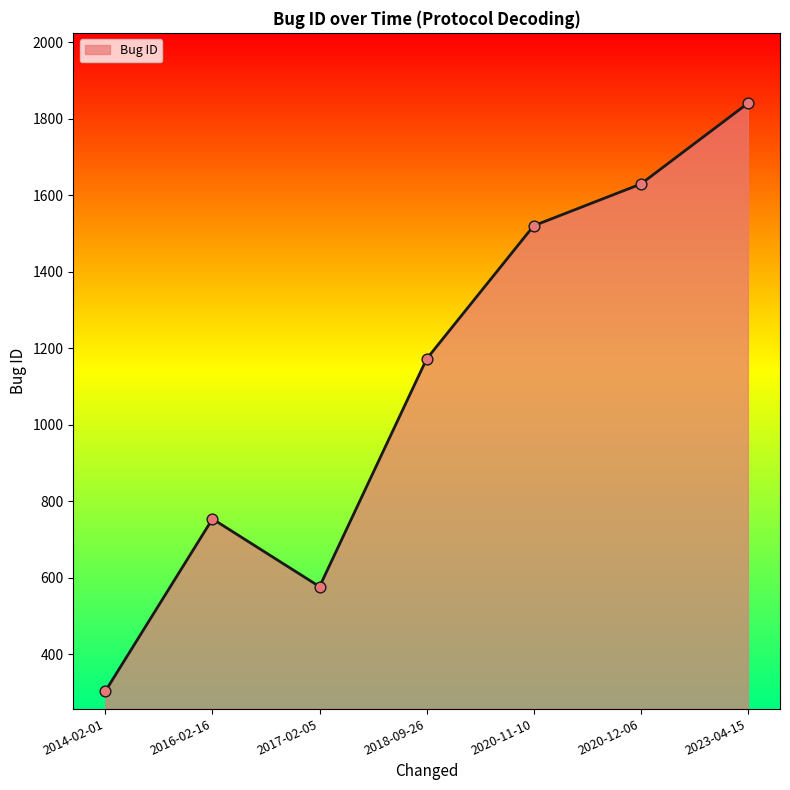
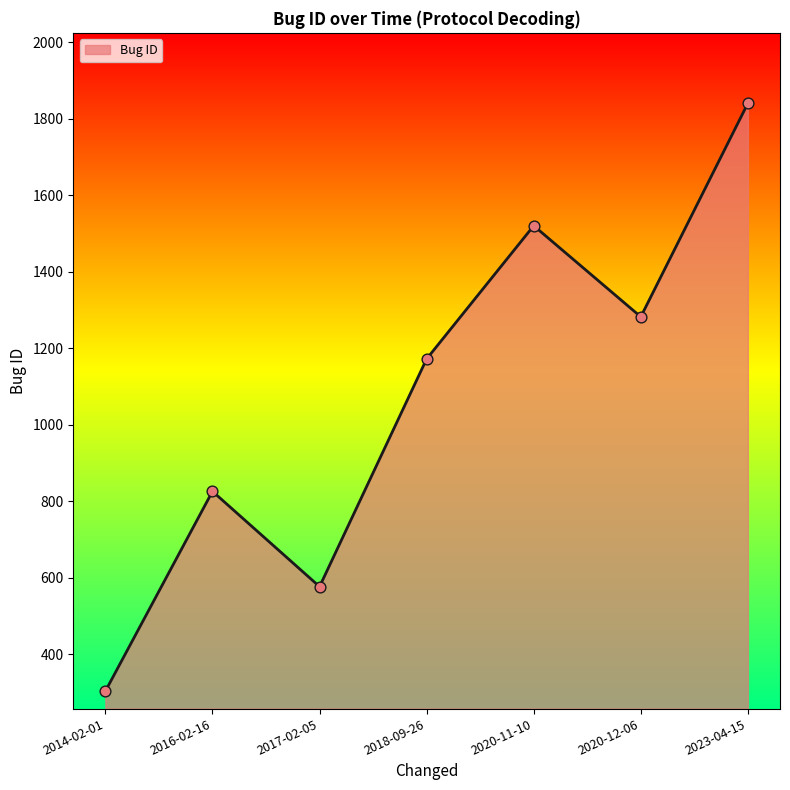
  {
    "2014-02-01": 300,
-   "2016-02-16": 750,
+   "2016-02-16": 830,
    "2017-02-05": 580,
    "2018-09-26": 1170,
    "2020-11-10": 1520,
-   "2020-12-06": 1630,
+   "2020-12-06": 1280,
    "2023-04-15": 1840
  }
